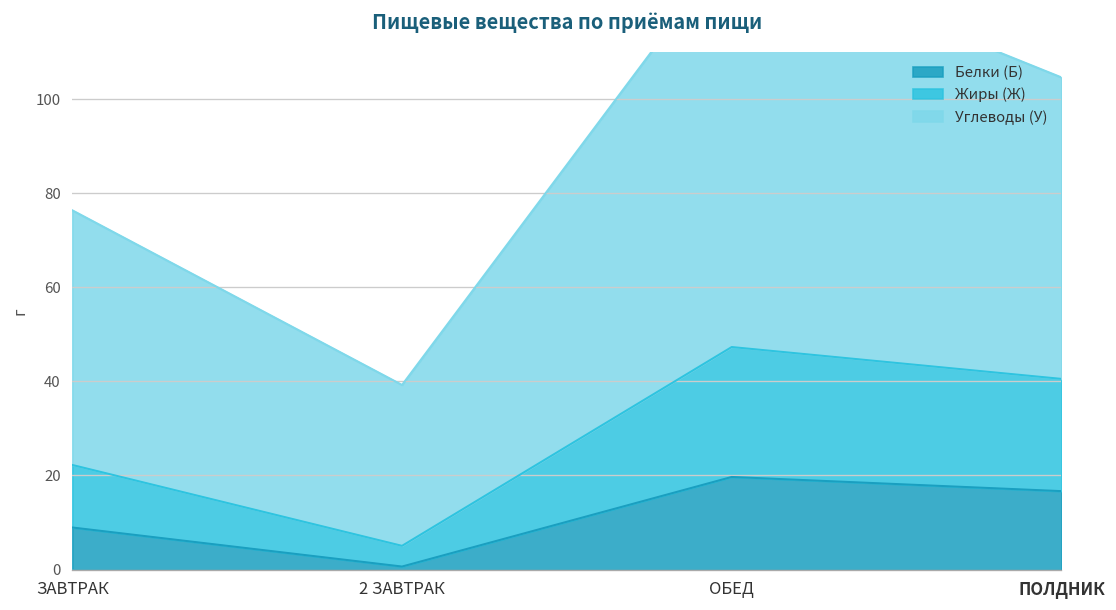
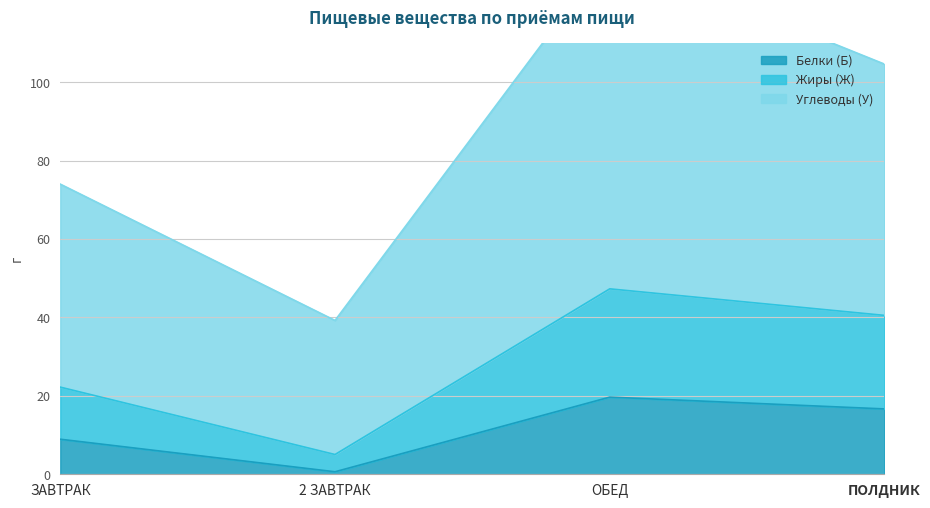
  {
    "Углеводы (У)": {
-     "ЗАВТРАК": 54,
+     "ЗАВТРАК": 52,
      "2 ЗАВТРАК": 34,
      "ПОЛДНИК": 64
    }
  }
